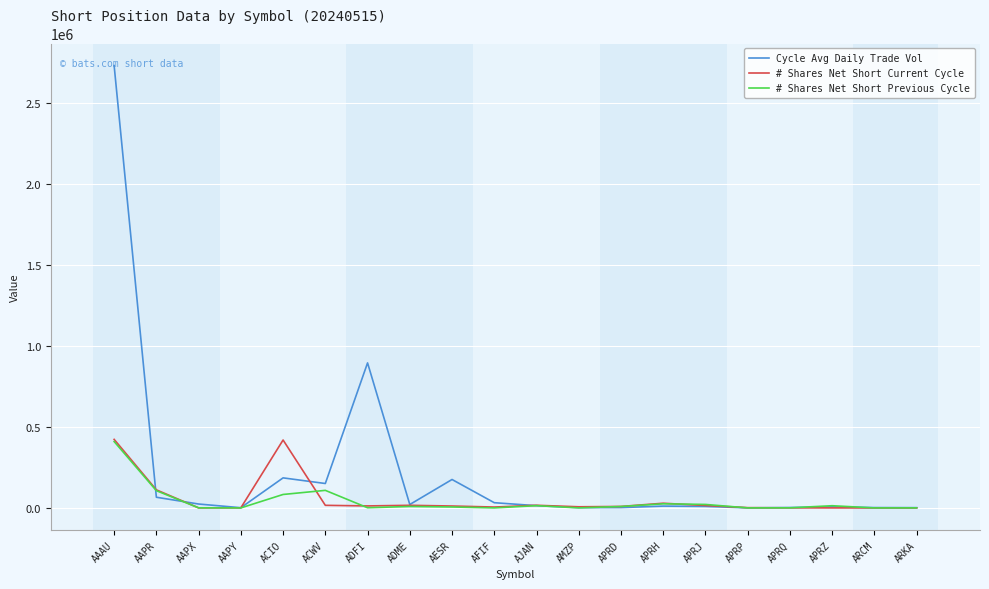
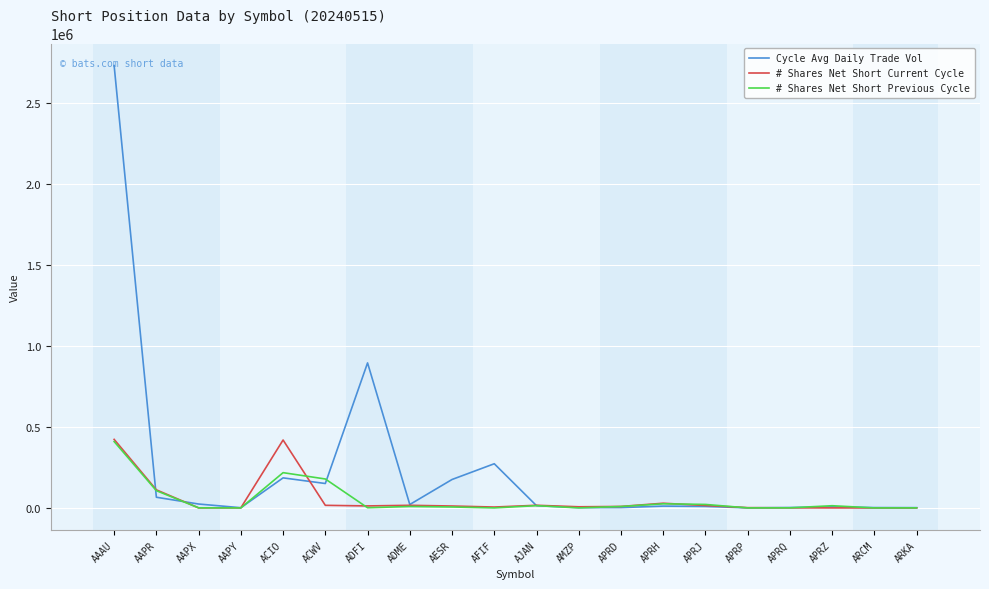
  {
    "Cycle Avg Daily Trade Vol": {
      "AAAU": 2730000,
      "AAPR": 70000,
      "AAPX": 20000,
      "ACIO": 190000,
      "ACWV": 150000,
      "ADFI": 900000,
      "AESR": 180000,
-     "AFIF": 30000
+     "AFIF": 270000
    },
    "# Shares Net Short Current Cycle": {
      "ACIO": 420000,
      "ACWV": 20000
    },
    "# Shares Net Short Previous Cycle": {
-     "ACIO": 80000,
-     "ACWV": 110000
+     "ACIO": 220000,
+     "ACWV": 180000
    }
  }
